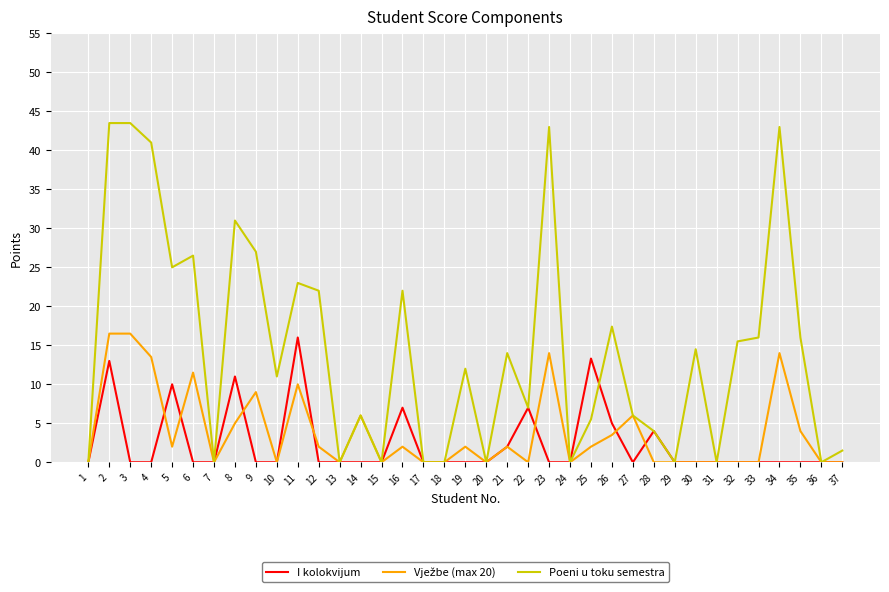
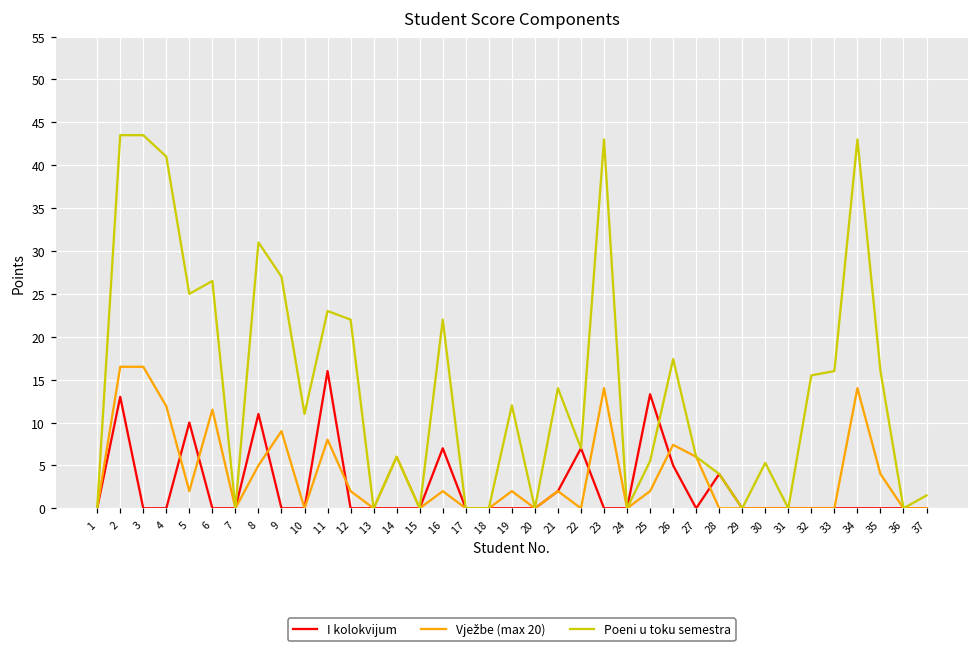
  {
    "I kolokvijum": {
      "2": 13,
      "3": 0,
      "4": 0,
      "5": 10,
      "6": 0,
      "8": 11,
      "9": 0,
      "11": 16,
      "12": 0,
      "14": 0,
      "16": 7,
      "19": 0,
      "23": 0,
      "25": 13,
      "26": 5,
      "27": 0,
      "34": 0,
      "35": 0
    },
    "Vježbe (max 20)": {
      "2": 17,
      "3": 17,
-     "4": 14,
+     "4": 12,
      "5": 2,
      "6": 12,
      "8": 5,
      "9": 9,
-     "11": 10,
+     "11": 8,
      "12": 2,
      "16": 2,
      "19": 2,
      "22": 0,
      "23": 14,
      "25": 2,
-     "26": 4,
+     "26": 7,
      "28": 0,
      "34": 14,
      "35": 4
    },
    "Poeni u toku semestra": {
      "2": 44,
      "3": 44,
      "4": 41,
      "5": 25,
      "6": 27,
      "8": 31,
      "9": 27,
      "10": 11,
      "11": 23,
      "12": 22,
      "16": 22,
      "19": 12,
      "21": 14,
      "23": 43,
      "25": 6,
      "26": 17,
-     "30": 15,
+     "30": 5,
      "32": 16,
      "33": 16,
      "34": 43,
      "35": 16,
      "37": 2
    }
  }
